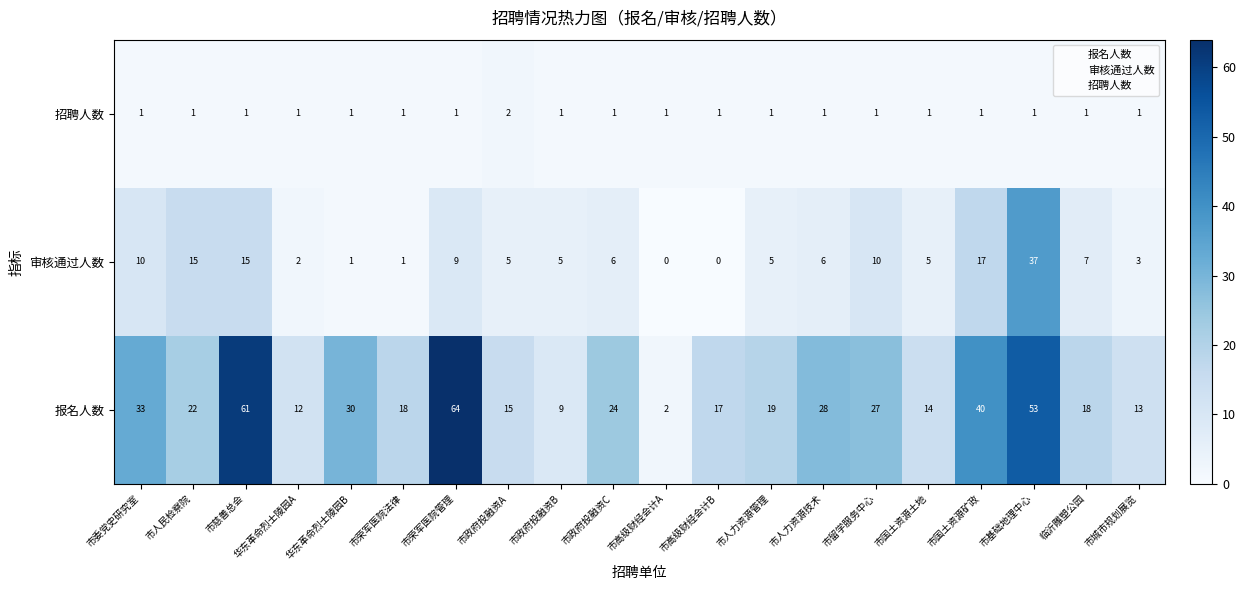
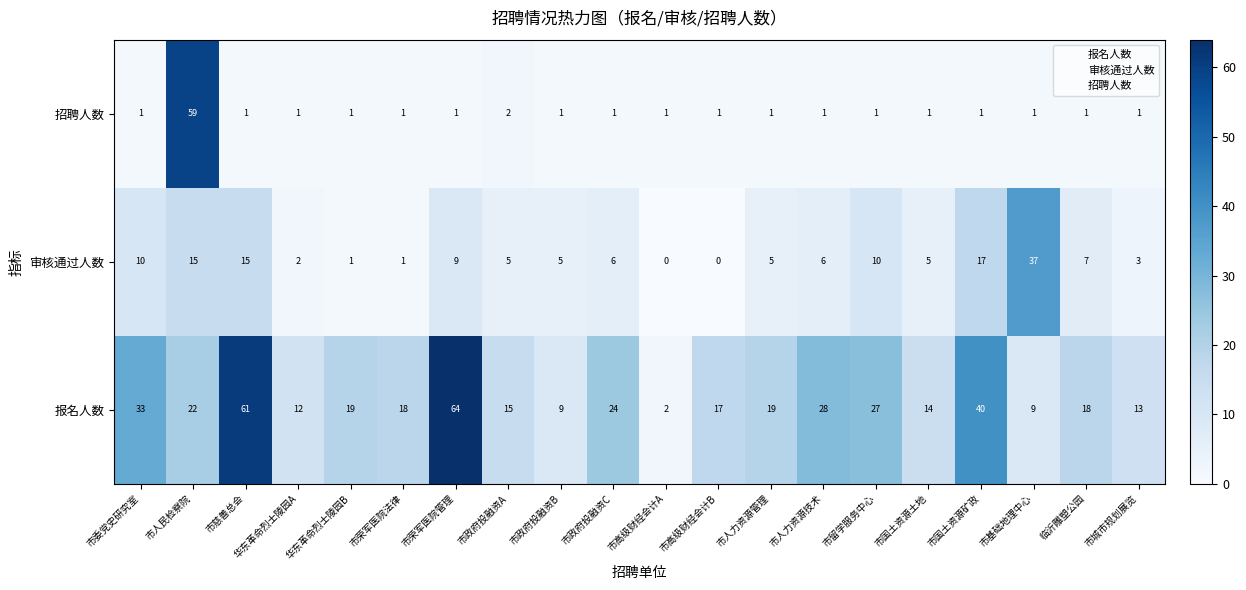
  {
    "招聘人数": {
      "市委党史研究室": 1,
-     "市人民检察院": 1,
+     "市人民检察院": 59,
      "市慈善总会": 1,
      "华东革命烈士陵园A": 1,
      "华东革命烈士陵园B": 1,
      "市荣军医院法律": 1,
      "市荣军医院管理": 1,
      "市政府投融资A": 2,
      "市政府投融资B": 1,
      "市政府投融资C": 1,
      "市高级财经会计A": 1,
      "市高级财经会计B": 1,
      "市人力资源管理": 1,
      "市人力资源技术": 1,
      "市留学服务中心": 1,
      "市国土资源土地": 1,
      "市国土资源矿政": 1,
      "市基础地理中心": 1,
      "临沂雕塑公园": 1,
      "市城市规划展览": 1
    },
    "审核通过人数": {
      "市委党史研究室": 10,
      "市人民检察院": 15,
      "市慈善总会": 15,
      "华东革命烈士陵园A": 2,
      "华东革命烈士陵园B": 1,
      "市荣军医院法律": 1,
      "市荣军医院管理": 9,
      "市政府投融资A": 5,
      "市政府投融资B": 5,
      "市政府投融资C": 6,
      "市高级财经会计A": 0,
      "市高级财经会计B": 0,
      "市人力资源管理": 5,
      "市人力资源技术": 6,
      "市留学服务中心": 10,
      "市国土资源土地": 5,
      "市国土资源矿政": 17,
      "市基础地理中心": 37,
      "临沂雕塑公园": 7,
      "市城市规划展览": 3
    },
    "报名人数": {
      "市委党史研究室": 33,
      "市人民检察院": 22,
      "市慈善总会": 61,
      "华东革命烈士陵园A": 12,
-     "华东革命烈士陵园B": 30,
+     "华东革命烈士陵园B": 19,
      "市荣军医院法律": 18,
      "市荣军医院管理": 64,
      "市政府投融资A": 15,
      "市政府投融资B": 9,
      "市政府投融资C": 24,
      "市高级财经会计A": 2,
      "市高级财经会计B": 17,
      "市人力资源管理": 19,
      "市人力资源技术": 28,
      "市留学服务中心": 27,
      "市国土资源土地": 14,
      "市国土资源矿政": 40,
-     "市基础地理中心": 53,
+     "市基础地理中心": 9,
      "临沂雕塑公园": 18,
      "市城市规划展览": 13
    }
  }
